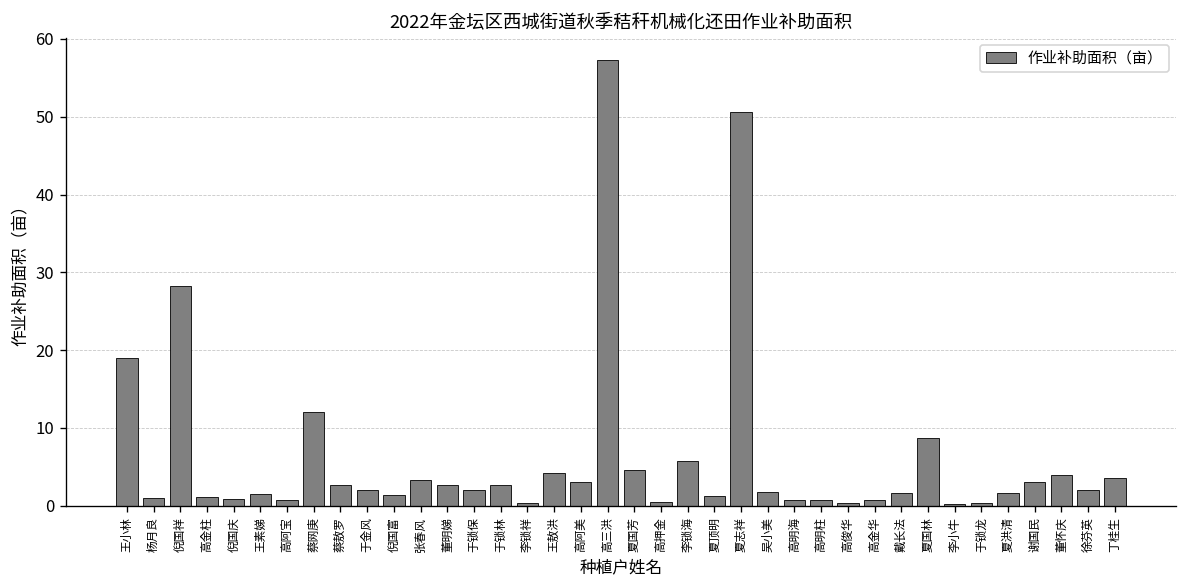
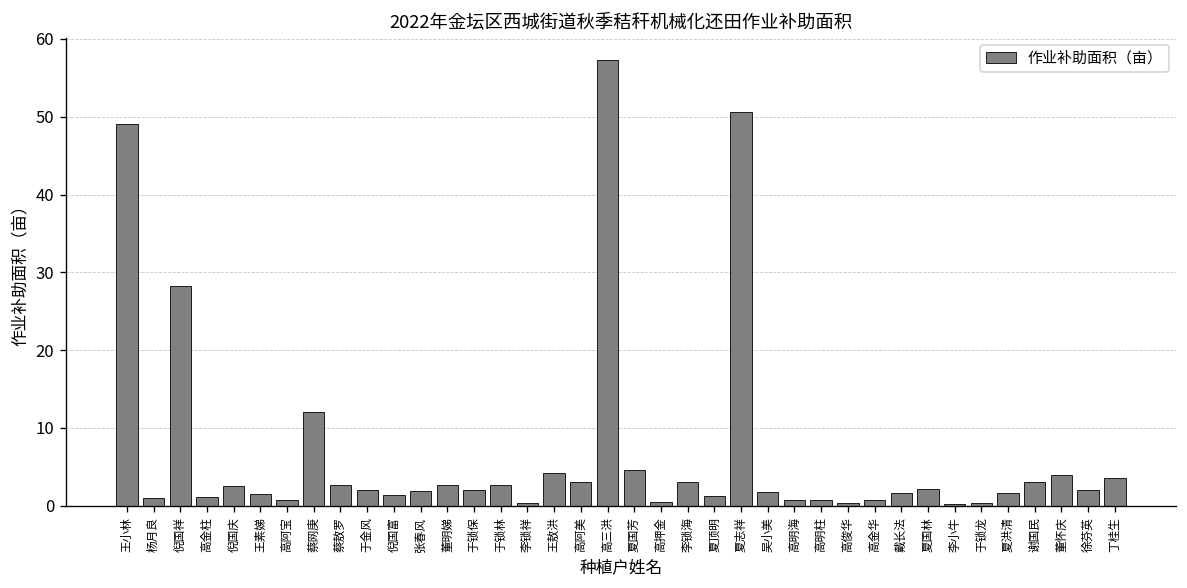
  {
-   "王小林": 19,
+   "王小林": 49,
    "杨月良": 1,
    "倪国祥": 28,
    "高金柱": 1,
-   "倪国庆": 1,
+   "倪国庆": 3,
    "王素娣": 2,
    "高阿宝": 1,
    "蔡网庚": 12,
    "蔡敖罗": 3,
    "于金风": 2,
    "倪国富": 1,
-   "张春风": 3,
+   "张春风": 2,
    "董明娣": 3,
    "于锁保": 2,
    "于锁林": 3,
    "王敖洪": 4,
    "高阿美": 3,
    "高三洪": 57,
    "夏国芳": 5,
    "高押金": 1,
-   "李锁海": 6,
+   "李锁海": 3,
    "夏顶明": 1,
    "夏志祥": 51,
    "吴小美": 2,
    "高明海": 1,
    "高明柱": 1,
    "高金华": 1,
    "戴长法": 2,
-   "夏国林": 9,
+   "夏国林": 2,
    "于锁龙": 0,
    "夏洪清": 2,
    "谢国民": 3,
    "董怀庆": 4,
    "徐芬英": 2,
    "丁桂生": 4
  }
